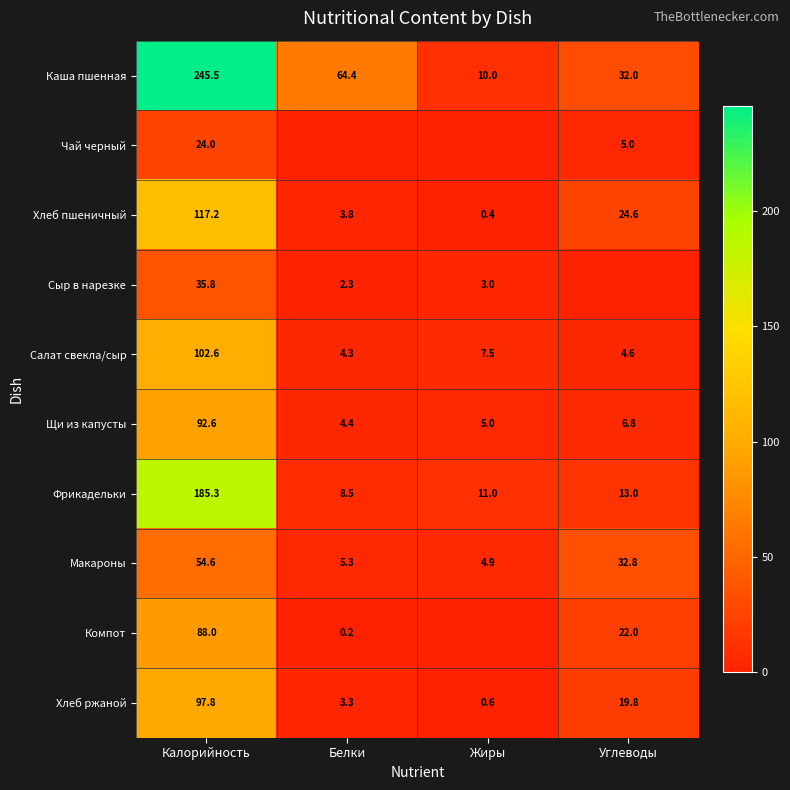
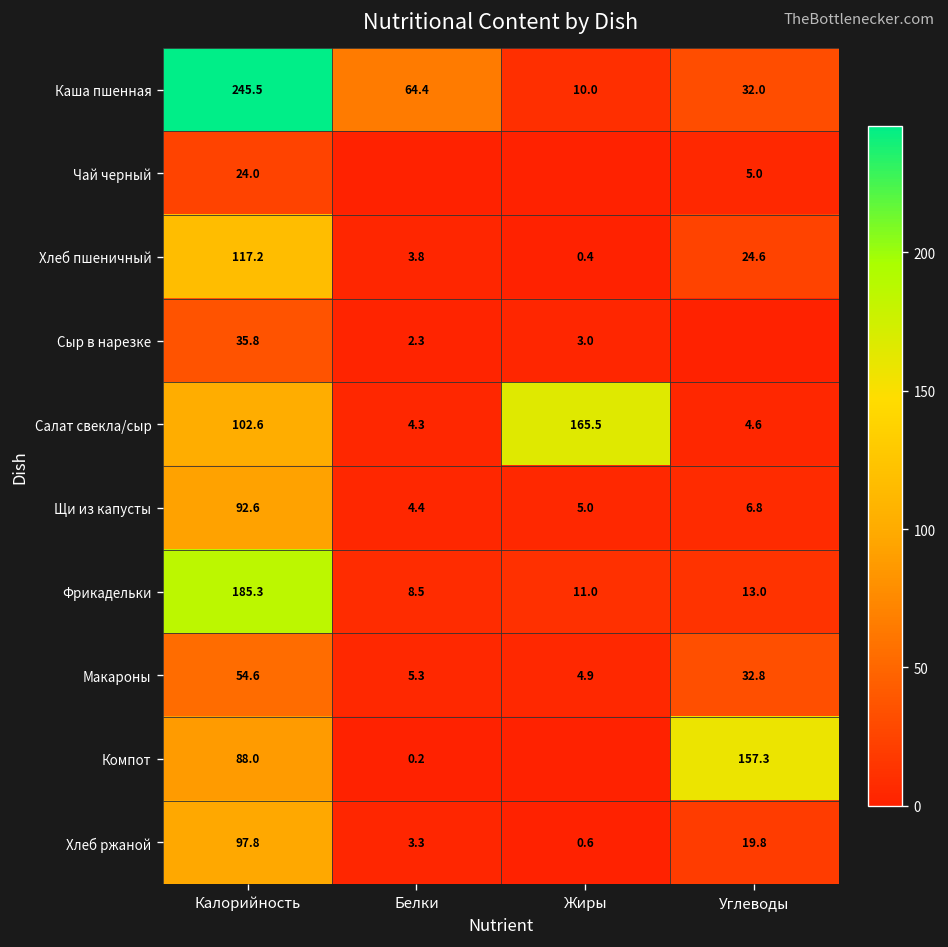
  {
    "Каша пшенная": {
      "Калорийность": 245.5,
      "Белки": 64.4,
      "Жиры": 10.0,
      "Углеводы": 32.0
    },
    "Чай черный": {
      "Калорийность": 24.0,
      "Углеводы": 5.0
    },
    "Хлеб пшеничный": {
      "Калорийность": 117.2,
      "Белки": 3.8,
      "Жиры": 0.4,
      "Углеводы": 24.6
    },
    "Сыр в нарезке": {
      "Калорийность": 35.8,
      "Белки": 2.3,
      "Жиры": 3.0
    },
    "Салат свекла/сыр": {
      "Калорийность": 102.6,
      "Белки": 4.3,
-     "Жиры": 7.5,
+     "Жиры": 165.5,
      "Углеводы": 4.6
    },
    "Щи из капусты": {
      "Калорийность": 92.6,
      "Белки": 4.4,
      "Жиры": 5.0,
      "Углеводы": 6.8
    },
    "Фрикадельки": {
      "Калорийность": 185.3,
      "Белки": 8.5,
      "Жиры": 11.0,
      "Углеводы": 13.0
    },
    "Макароны": {
      "Калорийность": 54.6,
      "Белки": 5.3,
      "Жиры": 4.9,
      "Углеводы": 32.8
    },
    "Компот": {
      "Калорийность": 88.0,
      "Белки": 0.2,
-     "Углеводы": 22.0
+     "Углеводы": 157.3
    },
    "Хлеб ржаной": {
      "Калорийность": 97.8,
      "Белки": 3.3,
      "Жиры": 0.6,
      "Углеводы": 19.8
    }
  }
